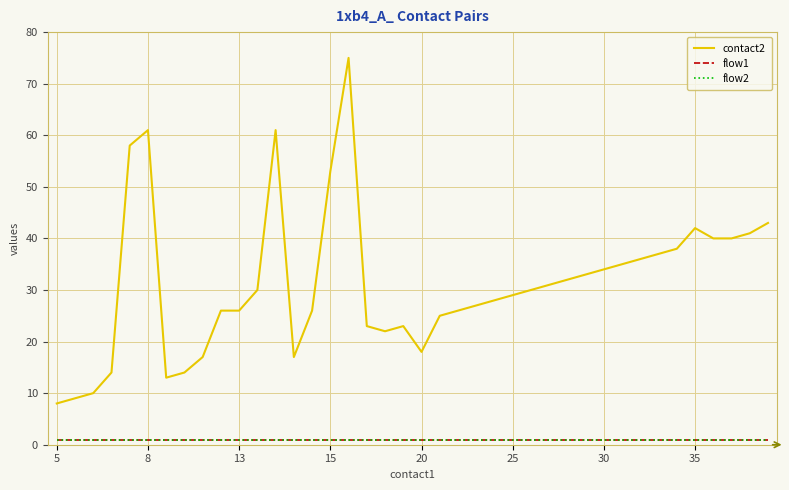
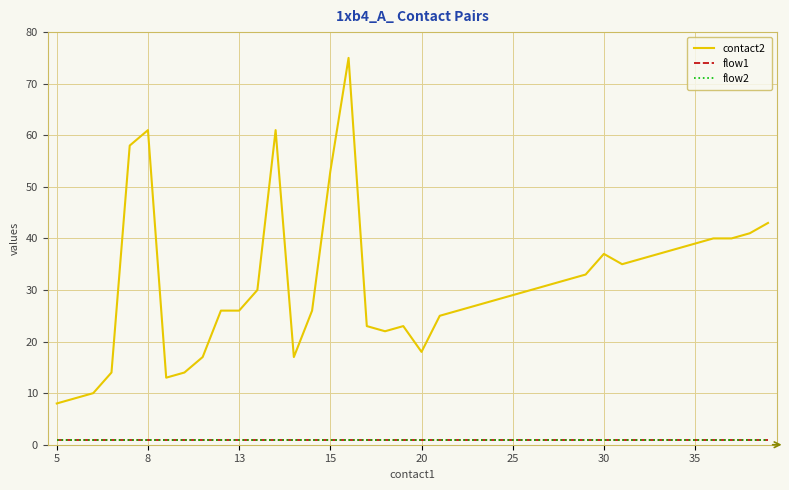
  {
    "contact2": {
      "5": 8,
      "15": 53,
      "20": 18,
      "25": 29,
-     "30": 34,
-     "35": 42
+     "30": 37,
+     "35": 39
    },
    "flow2": {
      "5": 1,
      "15": 1,
      "20": 1,
      "25": 1,
      "30": 1,
      "35": 1
    }
  }
